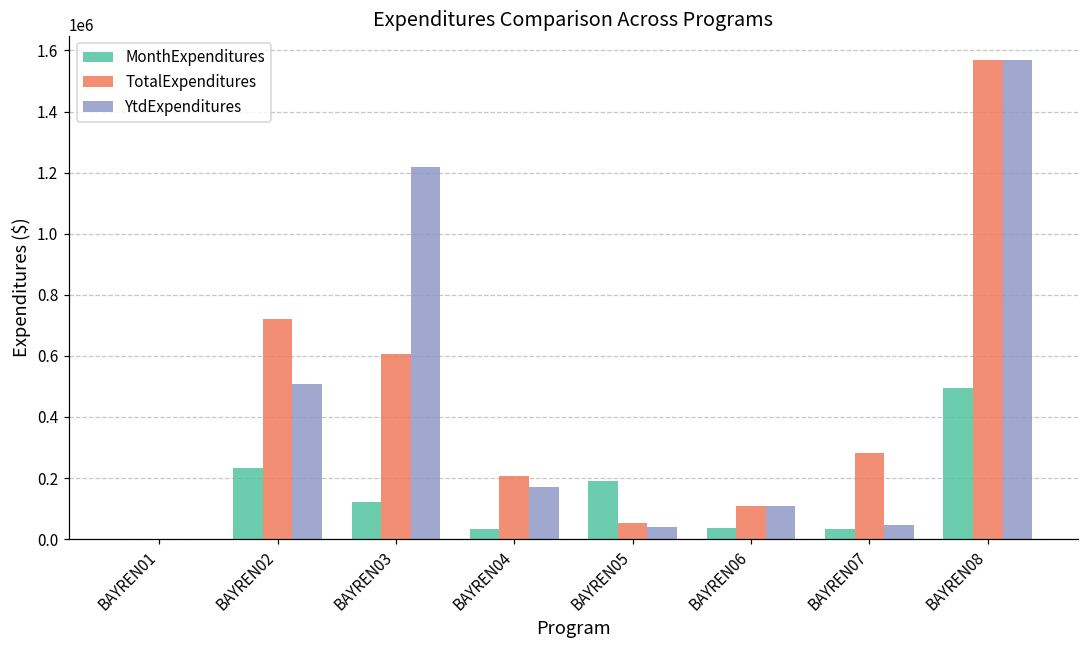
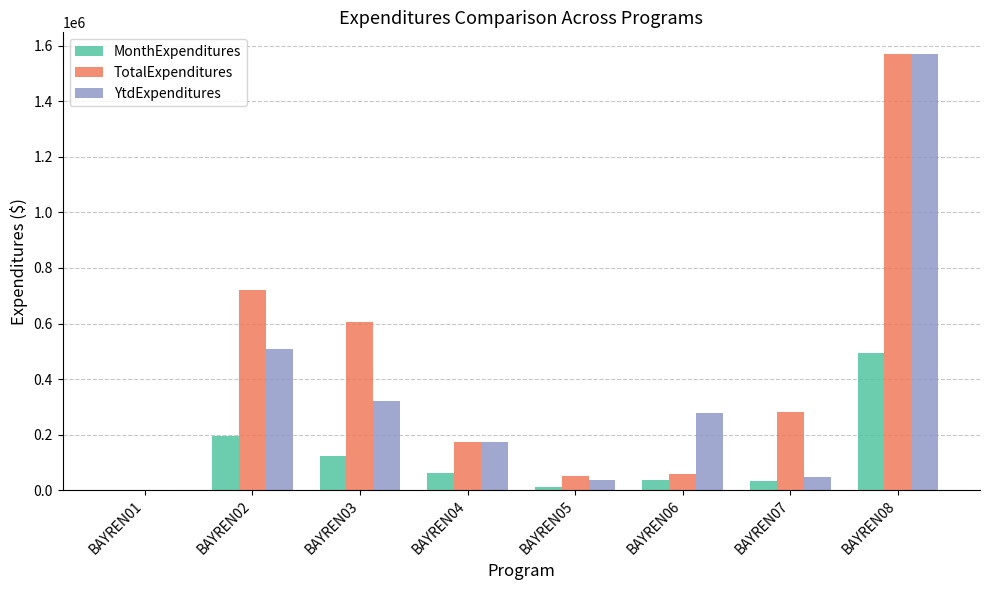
  {
    "MonthExpenditures": {
      "BAYREN01": 0,
-     "BAYREN02": 230000,
+     "BAYREN02": 200000,
      "BAYREN03": 120000,
-     "BAYREN04": 30000,
-     "BAYREN05": 190000,
+     "BAYREN04": 60000,
+     "BAYREN05": 10000,
      "BAYREN06": 40000,
      "BAYREN07": 30000,
      "BAYREN08": 490000
    },
    "TotalExpenditures": {
      "BAYREN01": 0,
      "BAYREN02": 720000,
      "BAYREN03": 610000,
-     "BAYREN04": 210000,
+     "BAYREN04": 170000,
      "BAYREN05": 50000,
-     "BAYREN06": 110000,
+     "BAYREN06": 60000,
      "BAYREN07": 280000,
      "BAYREN08": 1570000
    },
    "YtdExpenditures": {
      "BAYREN01": 0,
      "BAYREN02": 510000,
-     "BAYREN03": 1220000,
+     "BAYREN03": 320000,
      "BAYREN04": 170000,
      "BAYREN05": 40000,
-     "BAYREN06": 110000,
+     "BAYREN06": 280000,
      "BAYREN07": 50000,
      "BAYREN08": 1570000
    }
  }
